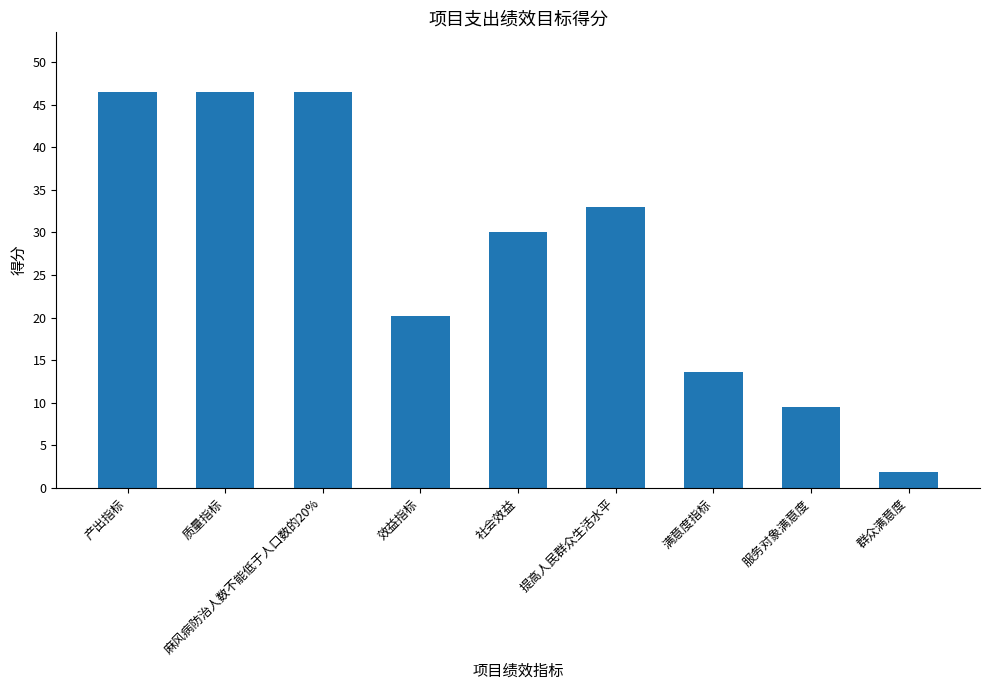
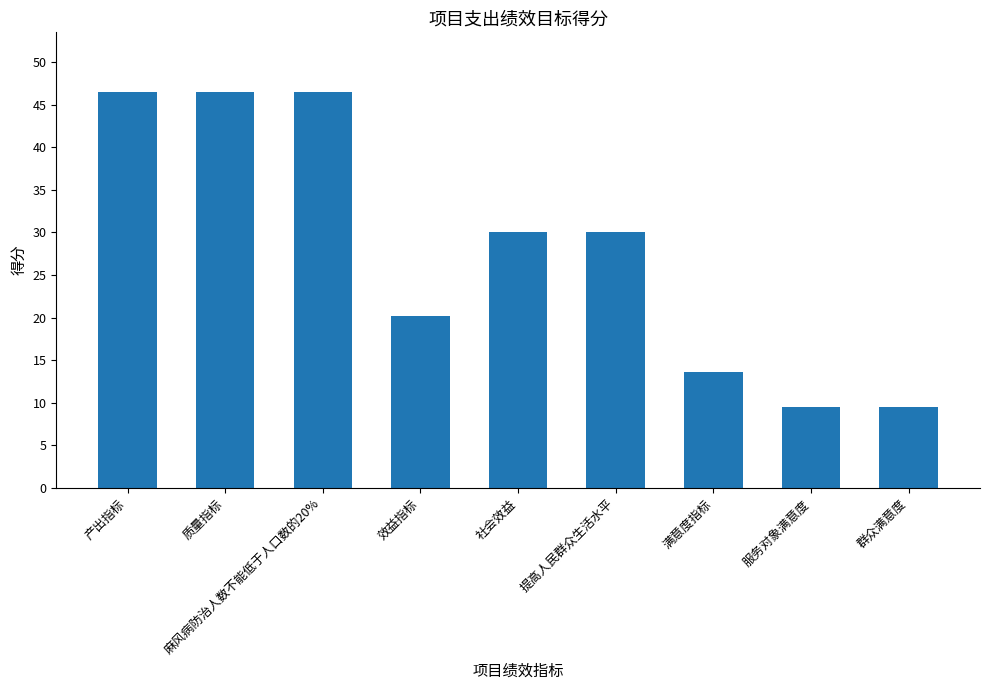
  {
    "产出指标": 47,
    "质量指标": 47,
    "麻风病防治人数不能低于人口数的20%": 47,
    "效益指标": 20,
    "社会效益": 30,
-   "提高人民群众生活水平": 33,
+   "提高人民群众生活水平": 30,
    "满意度指标": 14,
    "服务对象满意度": 10,
-   "群众满意度": 2
+   "群众满意度": 10
  }
